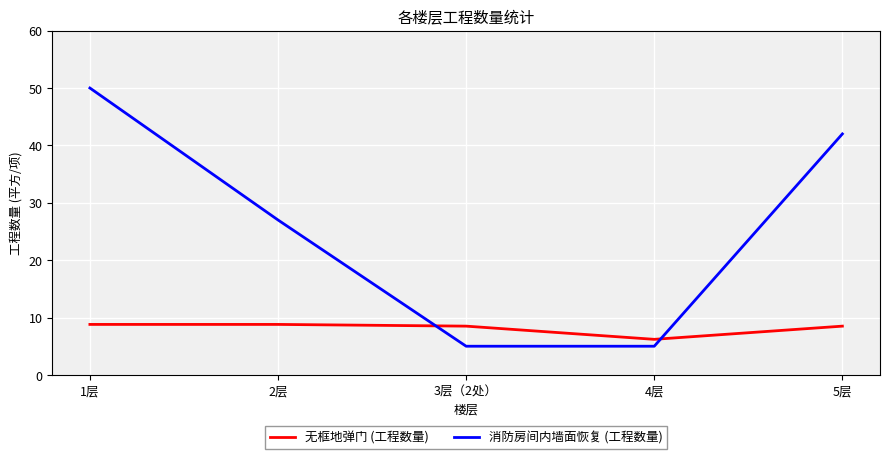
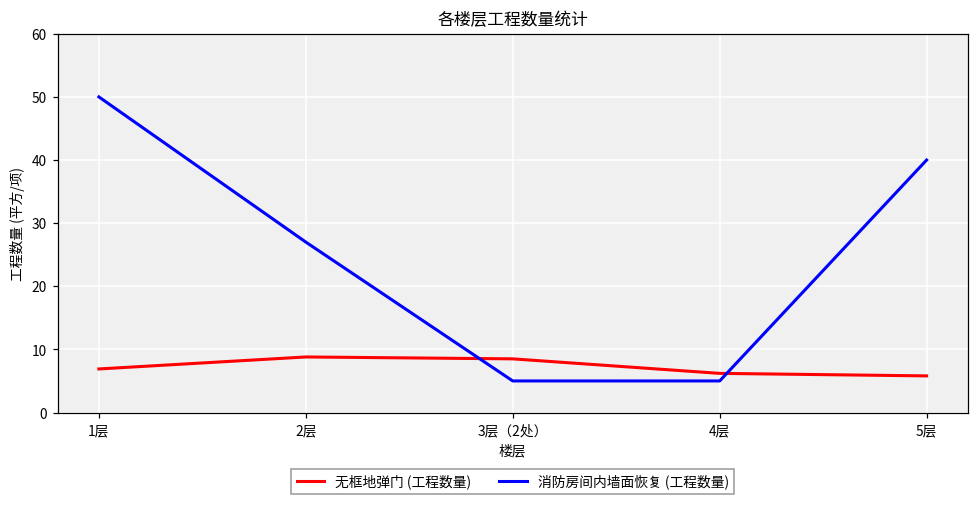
  {
    "无框地弹门 (工程数量)": {
-     "1层": 9,
+     "1层": 7,
      "2层": 9,
      "3层（2处）": 9,
      "4层": 6,
-     "5层": 9
+     "5层": 6
    },
    "消防房间内墙面恢复 (工程数量)": {
      "1层": 50,
      "2层": 27,
      "3层（2处）": 5,
      "4层": 5,
-     "5层": 42
+     "5层": 40
    }
  }
